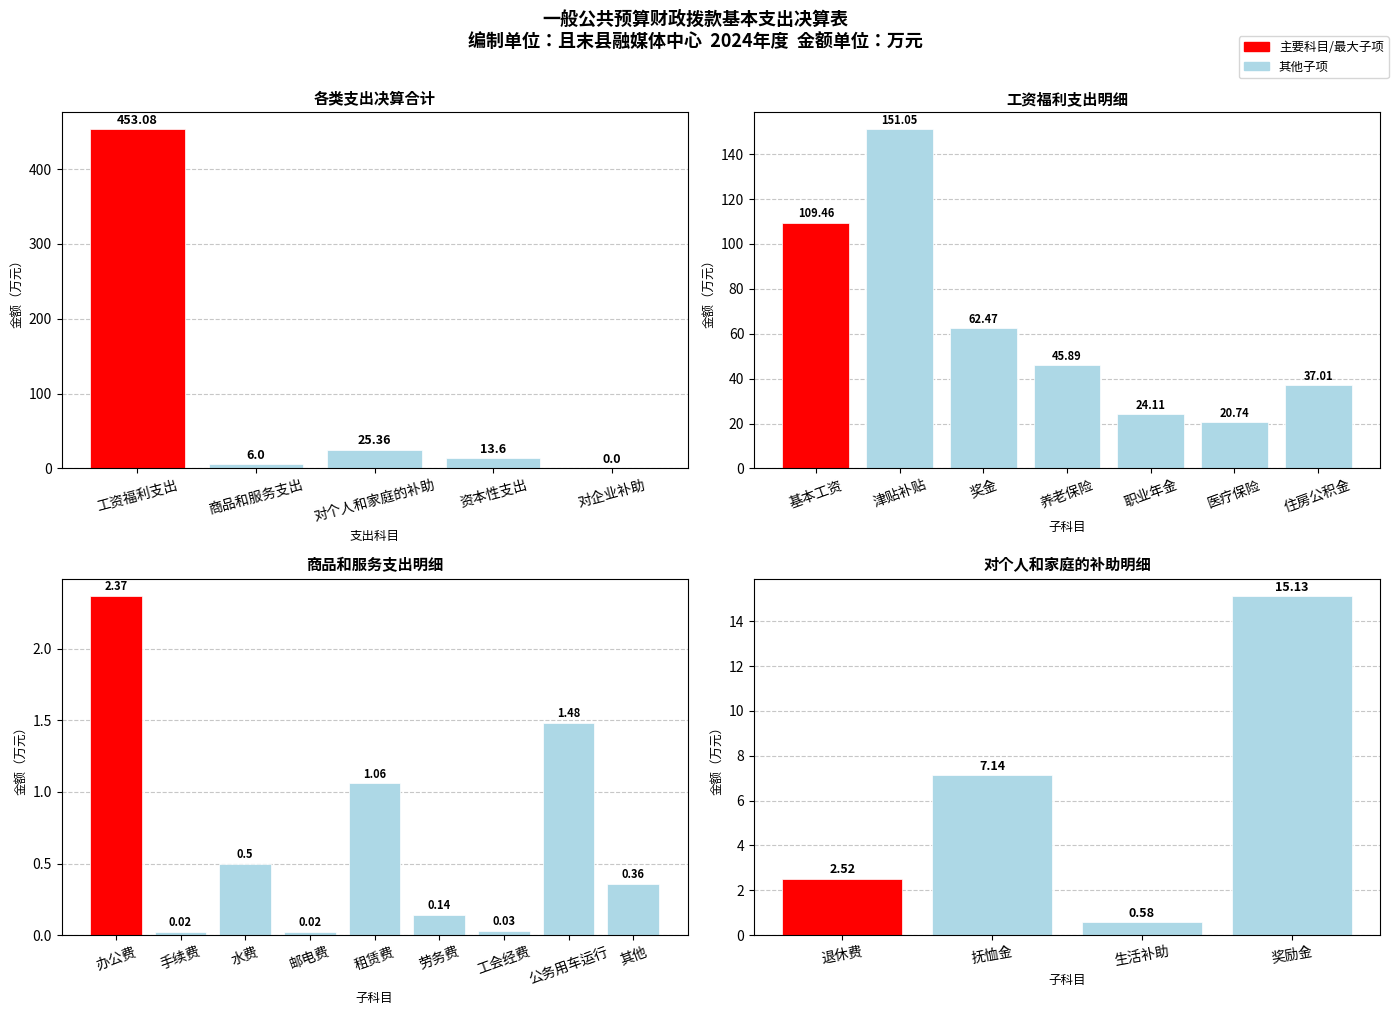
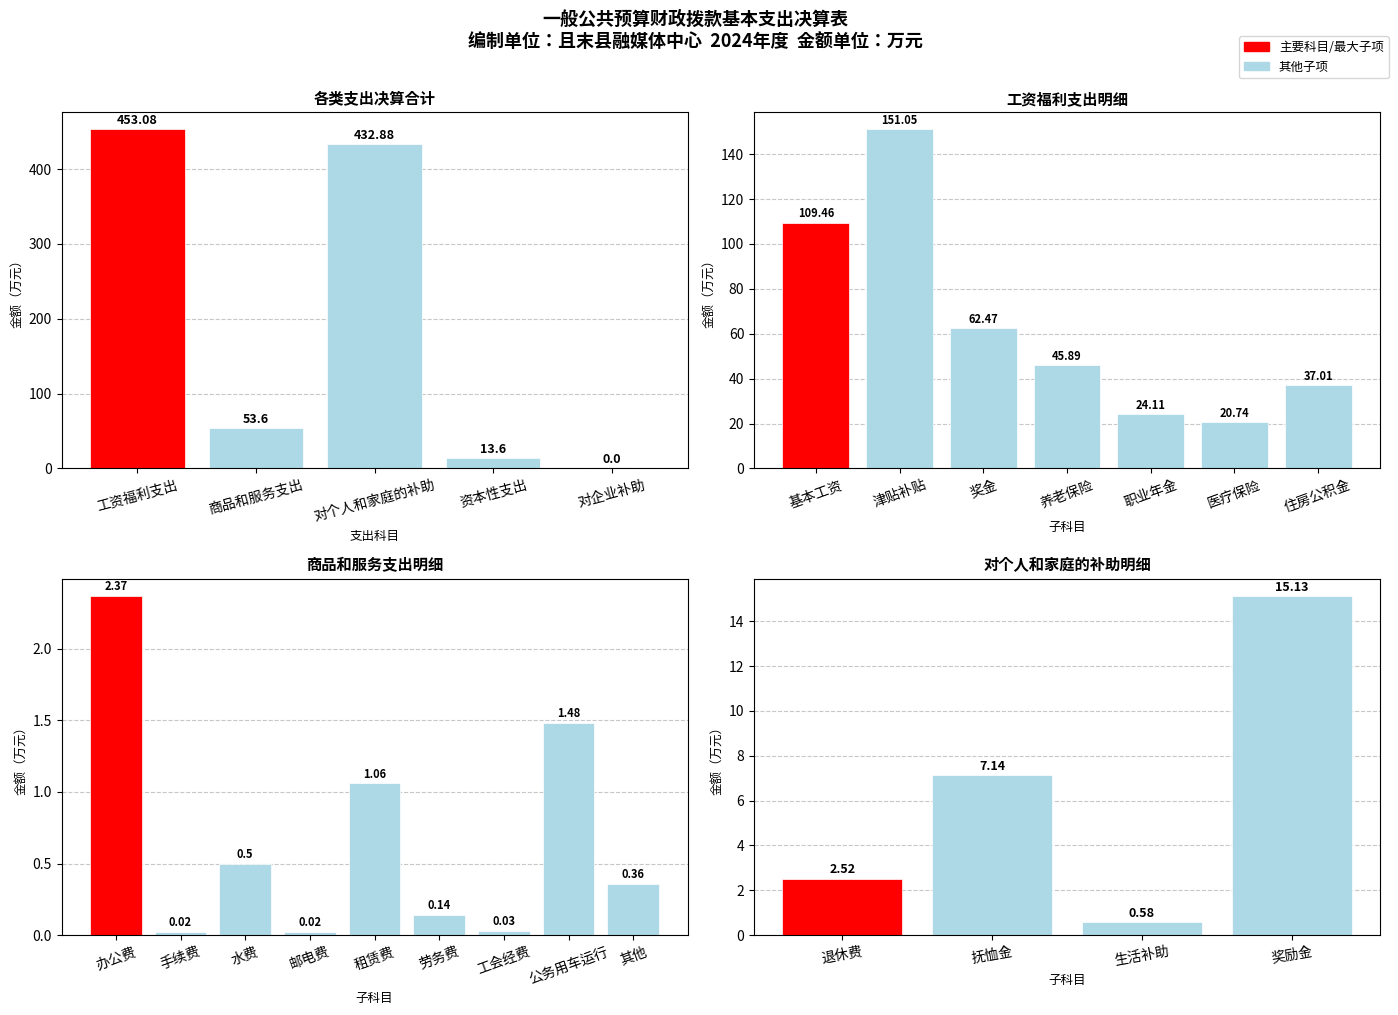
  {
    "各类支出决算合计": {
      "工资福利支出": 453.08,
-     "商品和服务支出": 6.0,
-     "对个人和家庭的补助": 25.36,
+     "商品和服务支出": 53.6,
+     "对个人和家庭的补助": 432.88,
      "资本性支出": 13.6,
      "对企业补助": 0.0
    },
    "工资福利支出明细": {
      "基本工资": 109.46,
      "津贴补贴": 151.05,
      "奖金": 62.47,
      "养老保险": 45.89,
      "职业年金": 24.11,
      "医疗保险": 20.74,
      "住房公积金": 37.01
    },
    "商品和服务支出明细": {
      "办公费": 2.37,
      "手续费": 0.02,
      "水费": 0.5,
      "邮电费": 0.02,
      "租赁费": 1.06,
      "劳务费": 0.14,
      "工会经费": 0.03,
      "公务用车运行": 1.48,
      "其他": 0.36
    },
    "对个人和家庭的补助明细": {
      "退休费": 2.52,
      "抚恤金": 7.14,
      "生活补助": 0.58,
      "奖励金": 15.13
    }
  }
